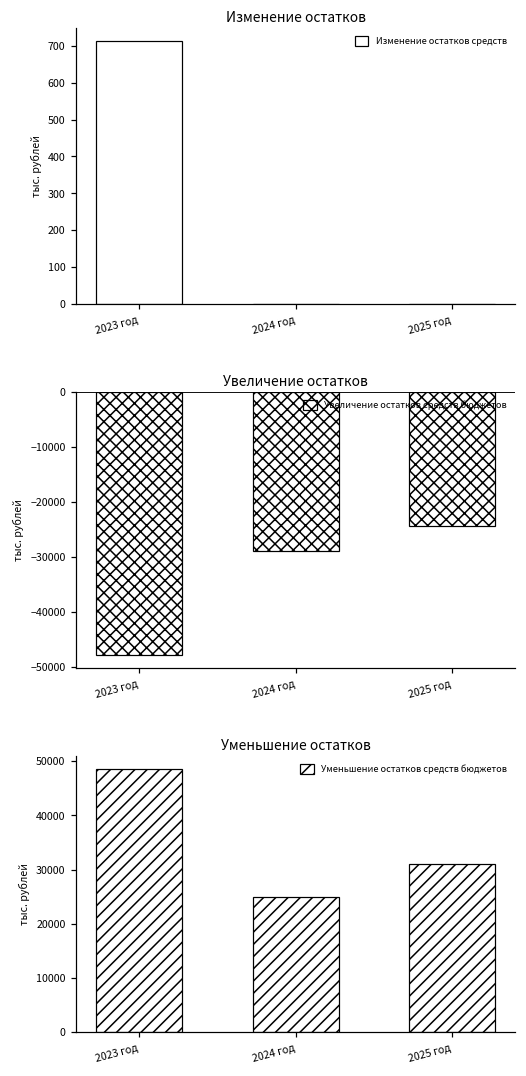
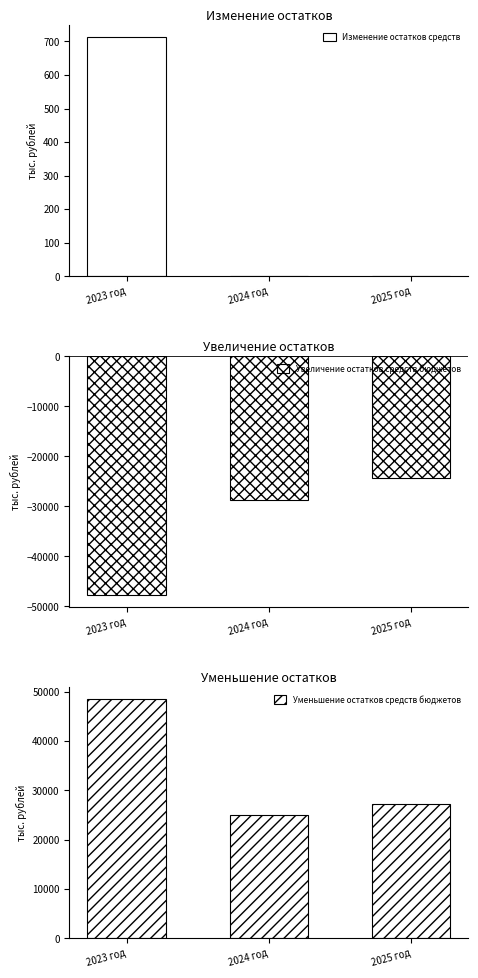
  {
    "Изменение остатков": {
      "2023 год": 710,
      "2024 год": 0,
      "2025 год": 0
    },
    "Увеличение остатков": {
      "2023 год": -48000,
      "2024 год": -29000,
      "2025 год": -24000
    },
    "Уменьшение остатков": {
      "2023 год": 48000,
      "2024 год": 25000,
-     "2025 год": 31000
+     "2025 год": 27000
    }
  }
